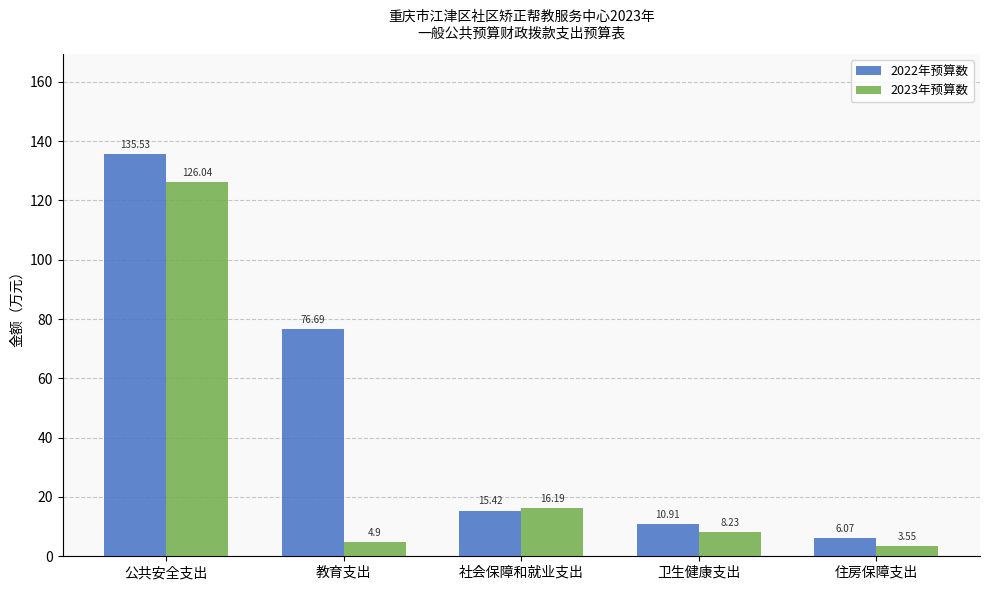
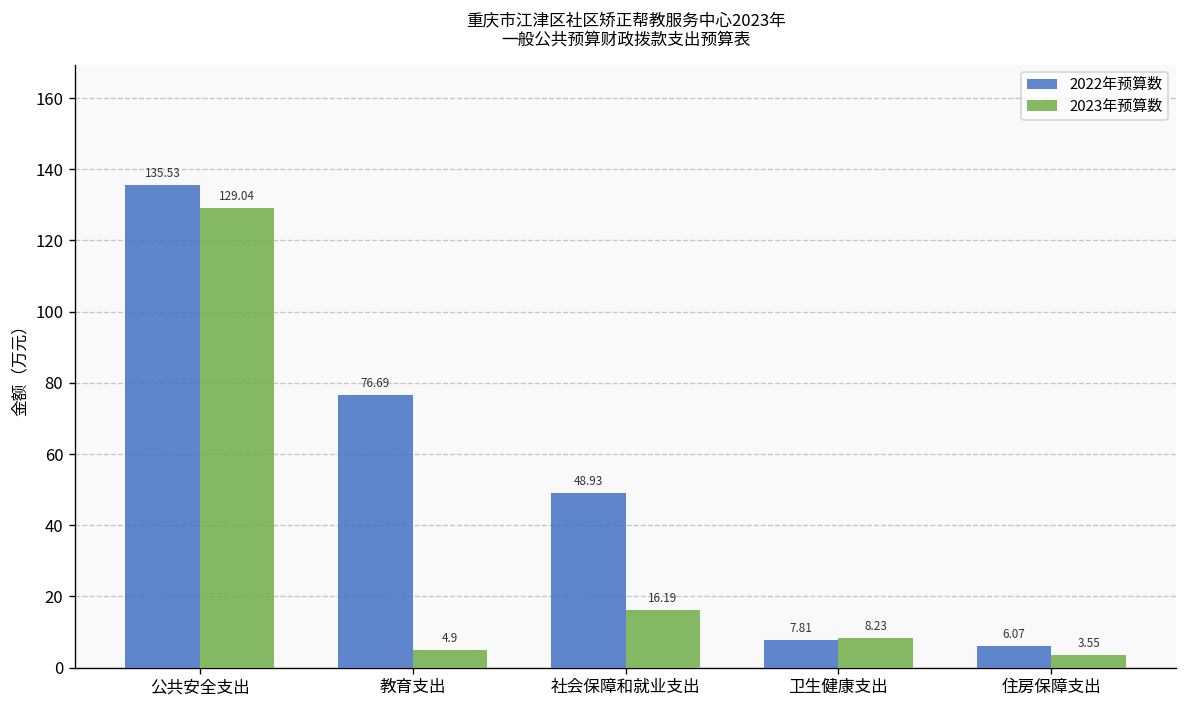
  {
    "2022年预算数": {
      "公共安全支出": 135.53,
      "教育支出": 76.69,
-     "社会保障和就业支出": 15.42,
-     "卫生健康支出": 10.91,
+     "社会保障和就业支出": 48.93,
+     "卫生健康支出": 7.81,
      "住房保障支出": 6.07
    },
    "2023年预算数": {
-     "公共安全支出": 126.04,
+     "公共安全支出": 129.04,
      "教育支出": 4.9,
      "社会保障和就业支出": 16.19,
      "卫生健康支出": 8.23,
      "住房保障支出": 3.55
    }
  }
